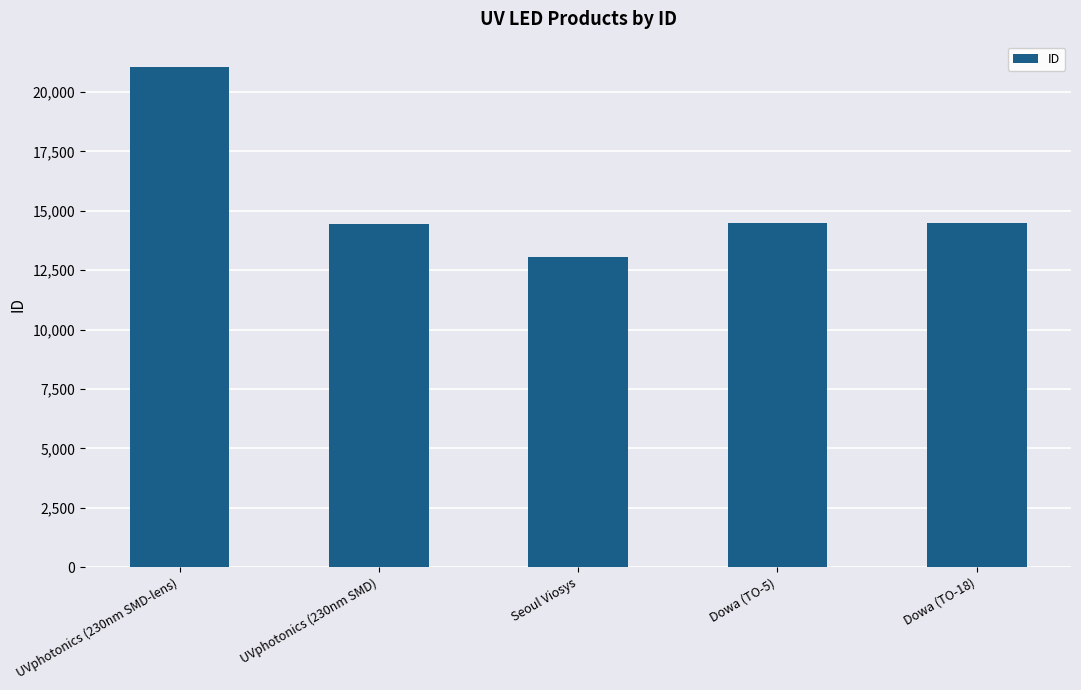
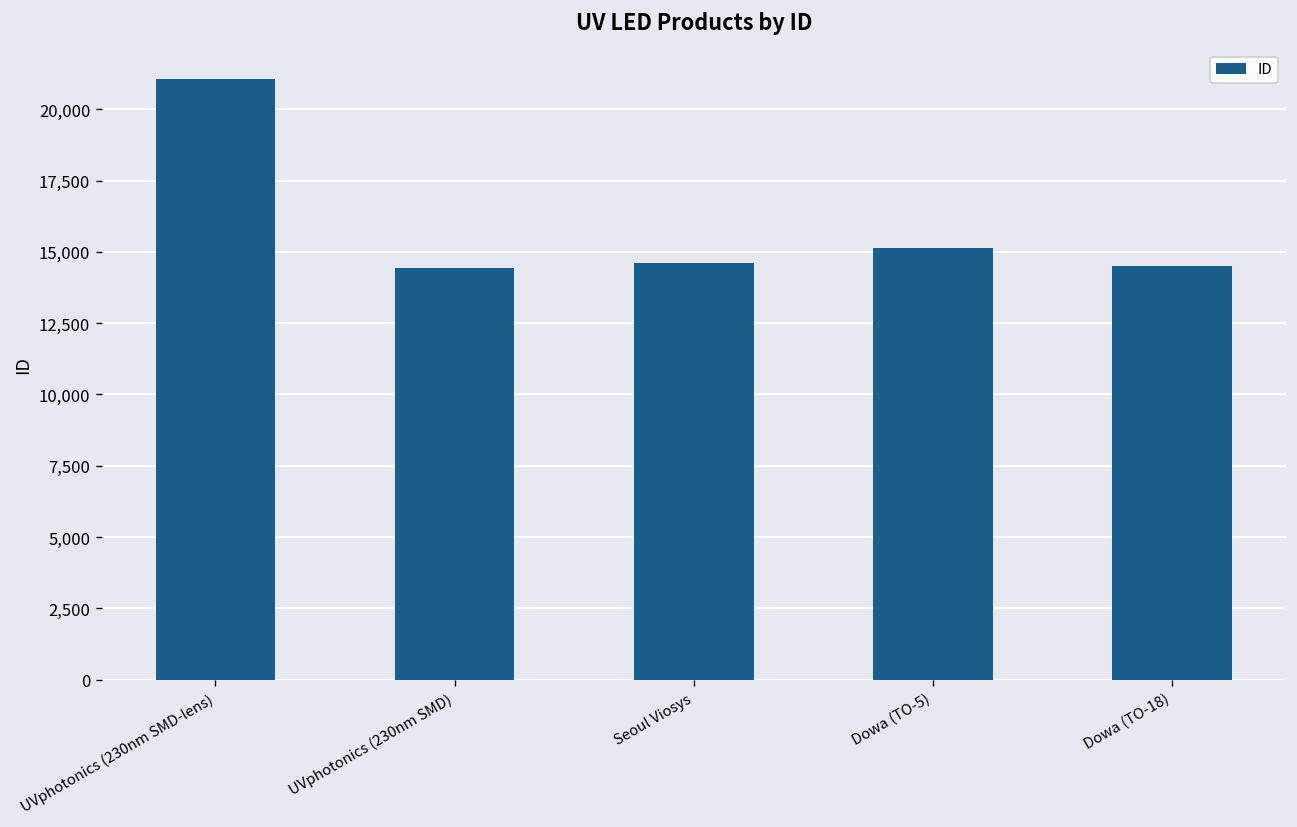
  {
    "UVphotonics (230nm SMD-lens)": "21,100",
    "UVphotonics (230nm SMD)": "14,400",
-   "Seoul Viosys": "13,100",
-   "Dowa (TO-5)": "14,500",
+   "Seoul Viosys": "14,600",
+   "Dowa (TO-5)": "15,200",
    "Dowa (TO-18)": "14,500"
  }
